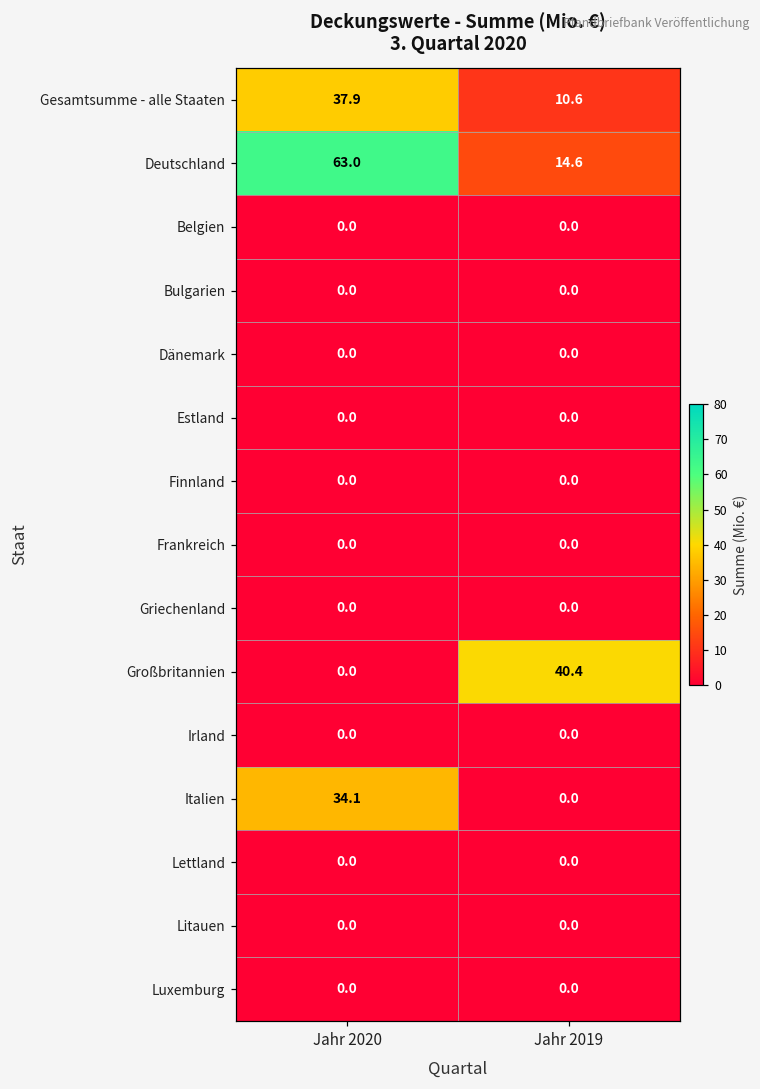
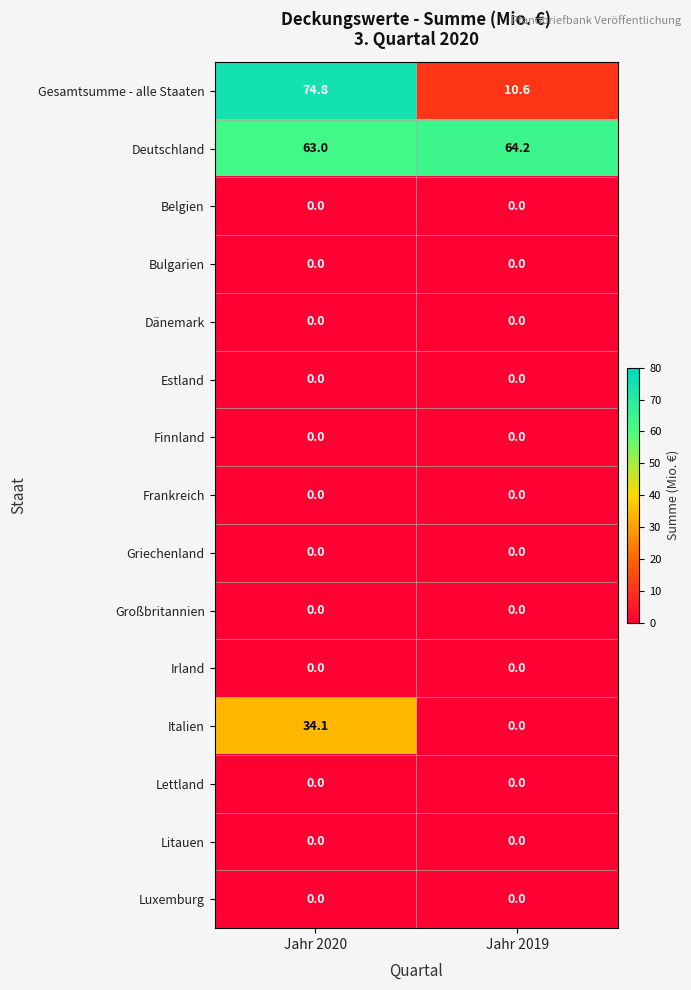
  {
    "Gesamtsumme - alle Staaten": {
-     "Jahr 2020": 37.9,
+     "Jahr 2020": 74.8,
      "Jahr 2019": 10.6
    },
    "Deutschland": {
      "Jahr 2020": 63.0,
-     "Jahr 2019": 14.6
+     "Jahr 2019": 64.2
    },
    "Belgien": {
      "Jahr 2020": 0.0,
      "Jahr 2019": 0.0
    },
    "Bulgarien": {
      "Jahr 2020": 0.0,
      "Jahr 2019": 0.0
    },
    "Dänemark": {
      "Jahr 2020": 0.0,
      "Jahr 2019": 0.0
    },
    "Estland": {
      "Jahr 2020": 0.0,
      "Jahr 2019": 0.0
    },
    "Finnland": {
      "Jahr 2020": 0.0,
      "Jahr 2019": 0.0
    },
    "Frankreich": {
      "Jahr 2020": 0.0,
      "Jahr 2019": 0.0
    },
    "Griechenland": {
      "Jahr 2020": 0.0,
      "Jahr 2019": 0.0
    },
    "Großbritannien": {
      "Jahr 2020": 0.0,
-     "Jahr 2019": 40.4
+     "Jahr 2019": 0.0
    },
    "Irland": {
      "Jahr 2020": 0.0,
      "Jahr 2019": 0.0
    },
    "Italien": {
      "Jahr 2020": 34.1,
      "Jahr 2019": 0.0
    },
    "Lettland": {
      "Jahr 2020": 0.0,
      "Jahr 2019": 0.0
    },
    "Litauen": {
      "Jahr 2020": 0.0,
      "Jahr 2019": 0.0
    },
    "Luxemburg": {
      "Jahr 2020": 0.0,
      "Jahr 2019": 0.0
    }
  }
